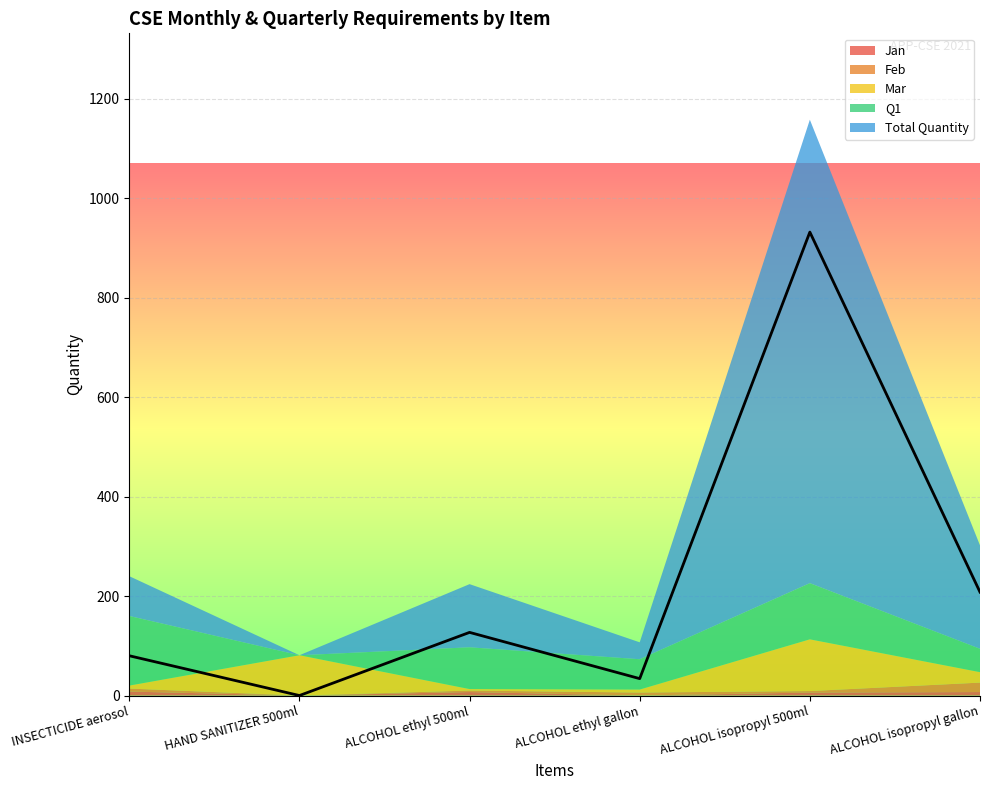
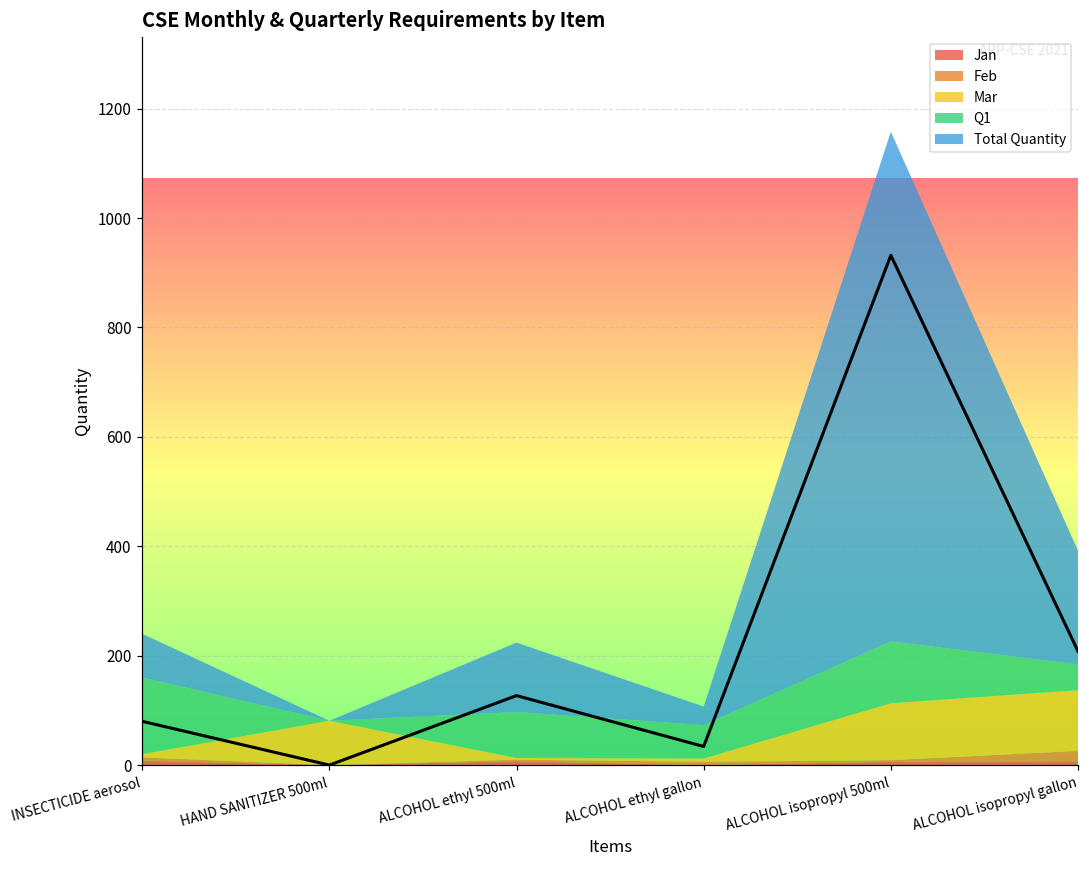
  {
    "Mar": {
      "INSECTICIDE aerosol": 10,
      "ALCOHOL ethyl gallon": 10,
      "ALCOHOL isopropyl 500ml": 100,
-     "ALCOHOL isopropyl gallon": 20
+     "ALCOHOL isopropyl gallon": 110
    },
    "Q1": {
      "INSECTICIDE aerosol": 140,
      "ALCOHOL ethyl 500ml": 80,
      "ALCOHOL ethyl gallon": 60,
      "ALCOHOL isopropyl 500ml": 110,
      "ALCOHOL isopropyl gallon": 50
    },
    "Total Quantity": {
      "INSECTICIDE aerosol": 80,
      "ALCOHOL ethyl 500ml": 130,
      "ALCOHOL ethyl gallon": 30,
      "ALCOHOL isopropyl 500ml": 930,
      "ALCOHOL isopropyl gallon": 210
    }
  }
